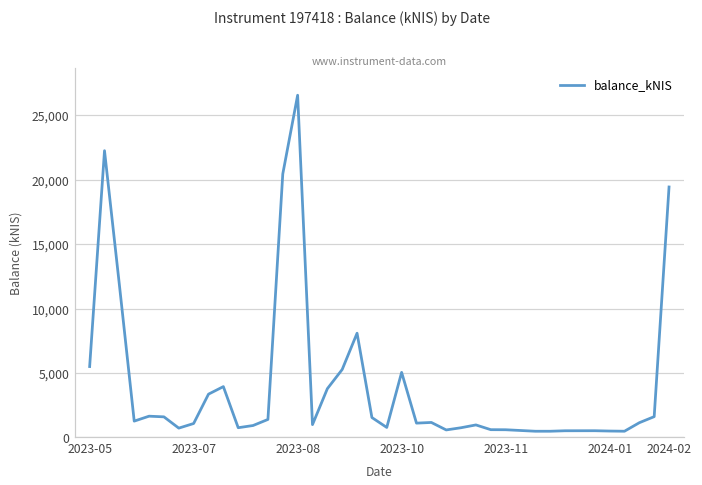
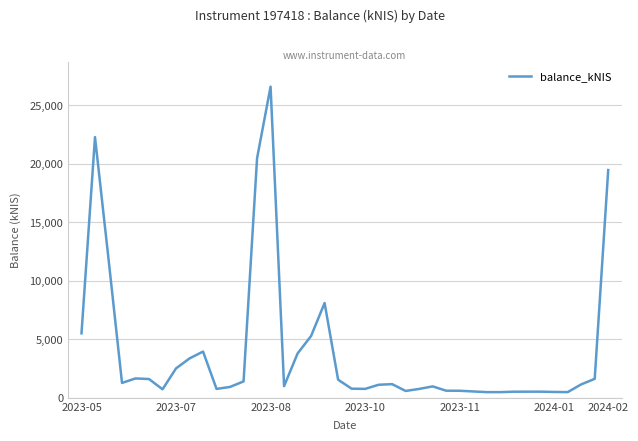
  {
    "2023-05": "5,500",
-   "2023-07": "1,100",
+   "2023-07": "2,500",
    "2023-08": "26,600",
-   "2023-10": "5,100",
+   "2023-10": "800",
    "2023-11": "600",
    "2024-01": "500",
    "2024-02": "19,400"
  }
